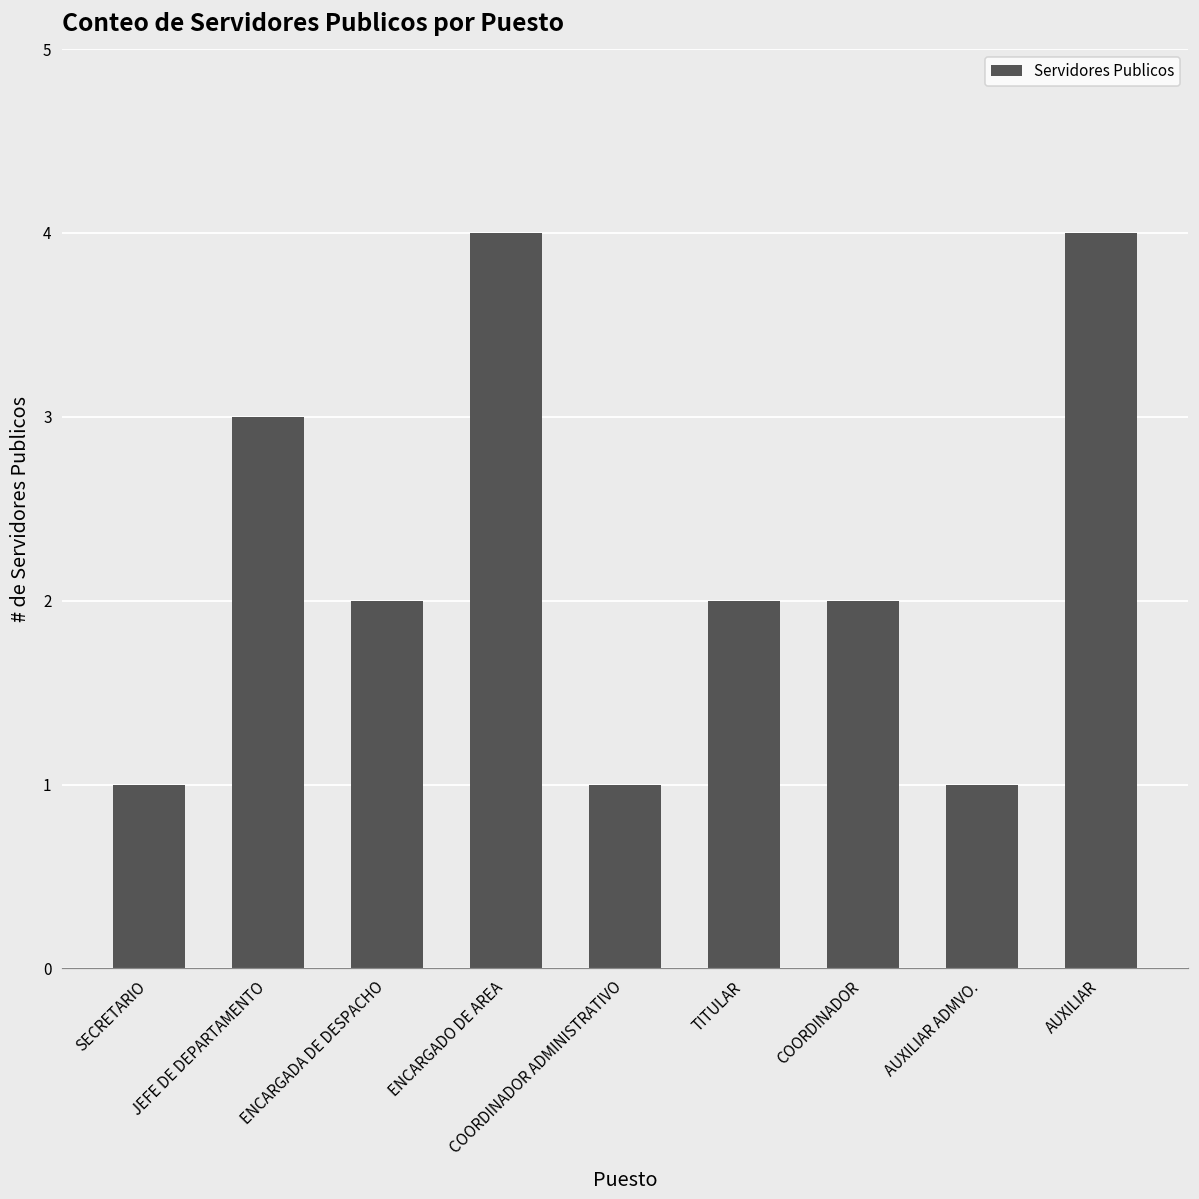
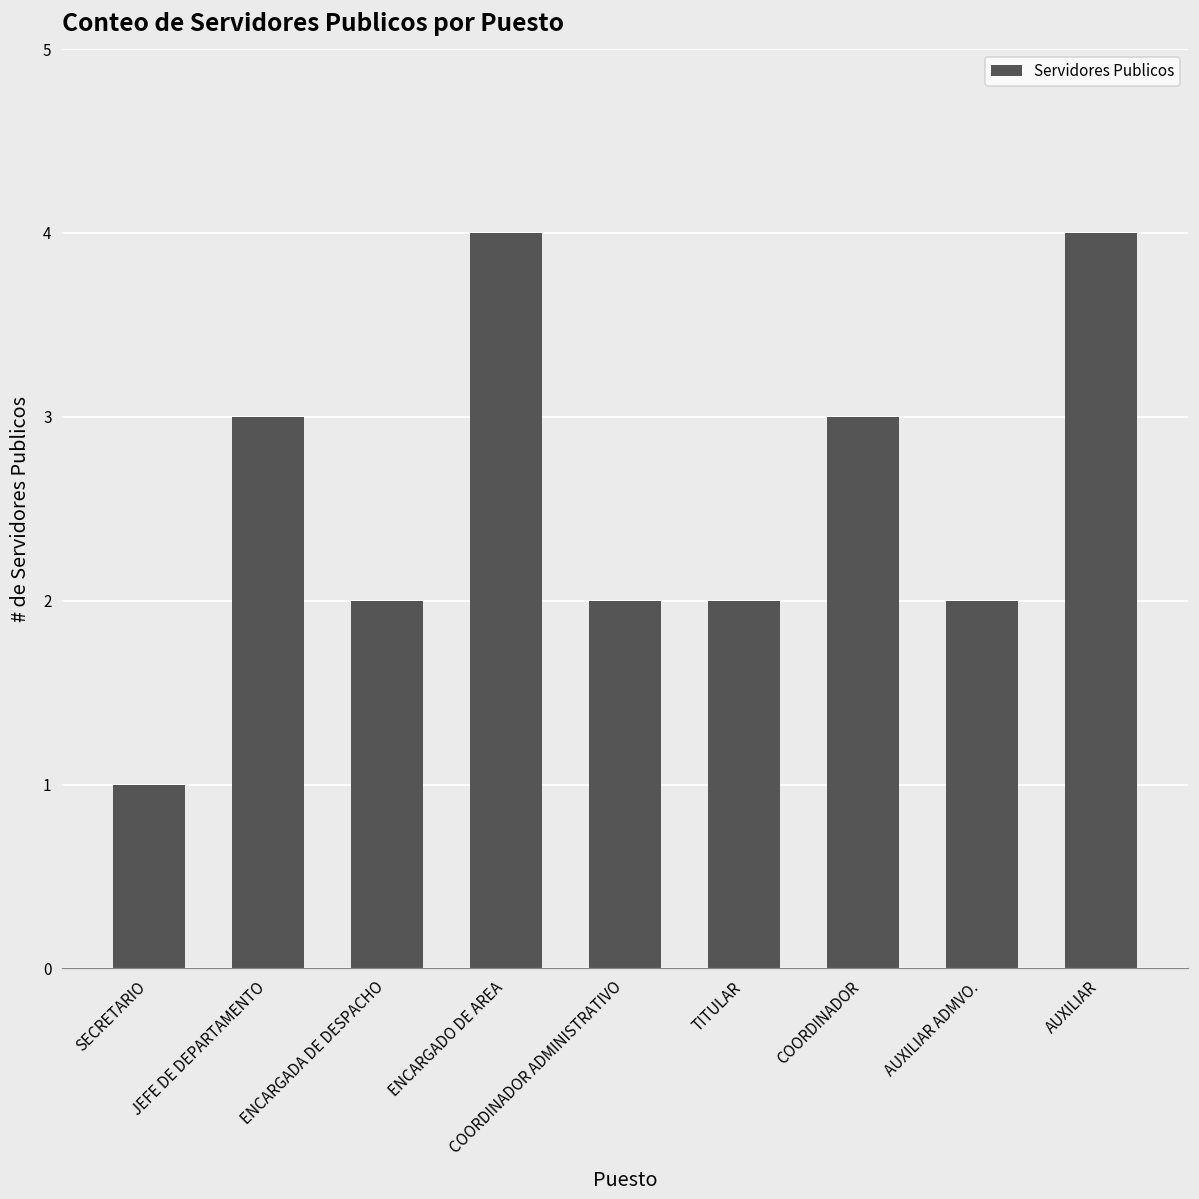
  {
    "SECRETARIO": 1,
    "JEFE DE DEPARTAMENTO": 3,
    "ENCARGADA DE DESPACHO": 2,
    "ENCARGADO DE AREA": 4,
-   "COORDINADOR ADMINISTRATIVO": 1,
+   "COORDINADOR ADMINISTRATIVO": 2,
    "TITULAR": 2,
-   "COORDINADOR": 2,
-   "AUXILIAR ADMVO.": 1,
+   "COORDINADOR": 3,
+   "AUXILIAR ADMVO.": 2,
    "AUXILIAR": 4
  }
